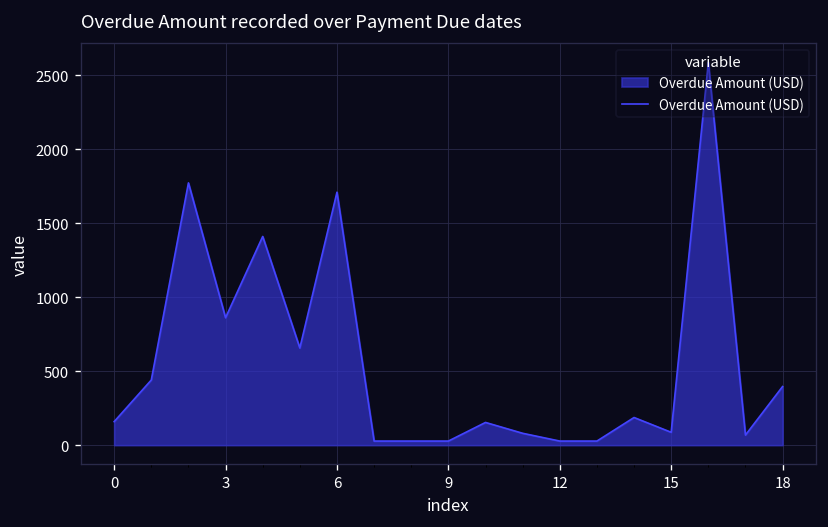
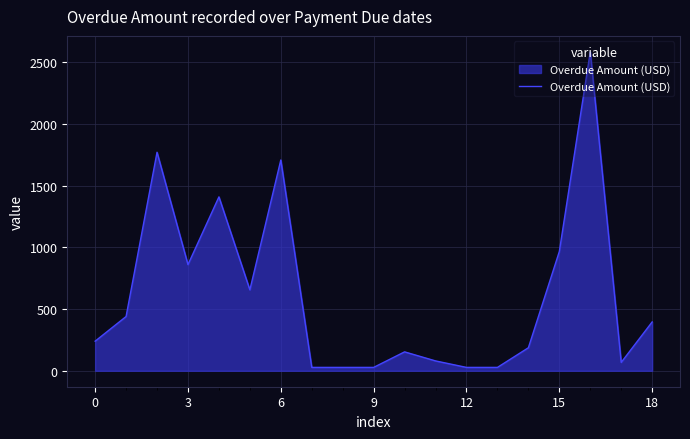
  {
-   "0": 160,
+   "0": 240,
    "3": 860,
    "6": 1710,
    "9": 30,
    "12": 30,
-   "15": 90,
+   "15": 970,
    "18": 400
  }
